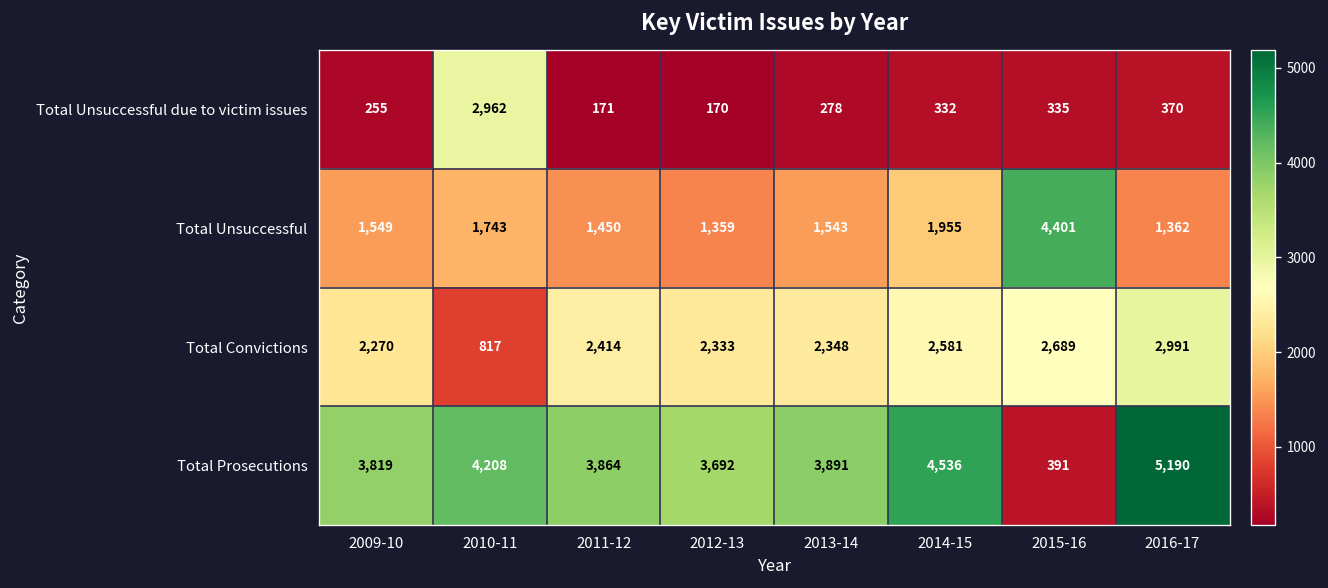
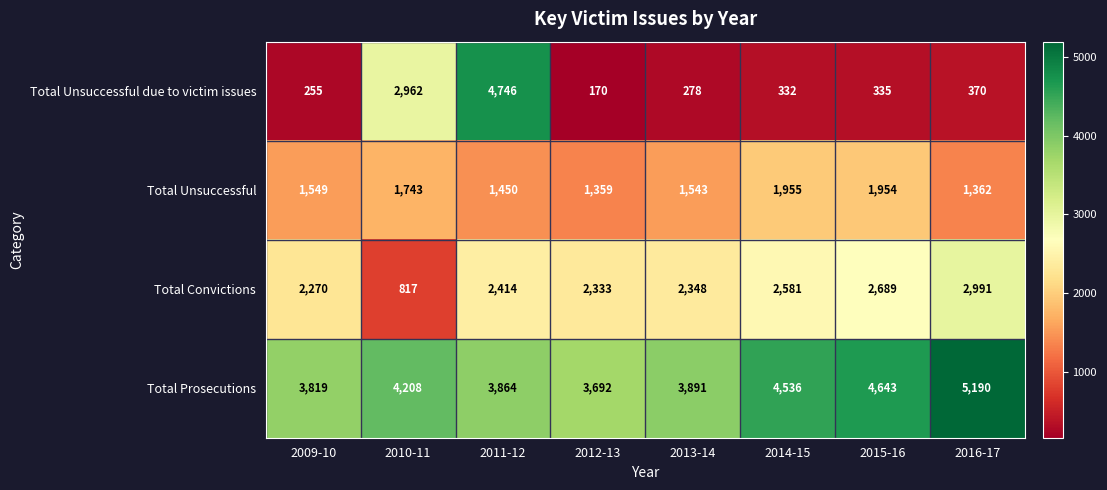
  {
    "Total Unsuccessful due to victim issues": {
      "2009-10": "255",
      "2010-11": "2,962",
-     "2011-12": "171",
+     "2011-12": "4,746",
      "2012-13": "170",
      "2013-14": "278",
      "2014-15": "332",
      "2015-16": "335",
      "2016-17": "370"
    },
    "Total Unsuccessful": {
      "2009-10": "1,549",
      "2010-11": "1,743",
      "2011-12": "1,450",
      "2012-13": "1,359",
      "2013-14": "1,543",
      "2014-15": "1,955",
-     "2015-16": "4,401",
+     "2015-16": "1,954",
      "2016-17": "1,362"
    },
    "Total Convictions": {
      "2009-10": "2,270",
      "2010-11": "817",
      "2011-12": "2,414",
      "2012-13": "2,333",
      "2013-14": "2,348",
      "2014-15": "2,581",
      "2015-16": "2,689",
      "2016-17": "2,991"
    },
    "Total Prosecutions": {
      "2009-10": "3,819",
      "2010-11": "4,208",
      "2011-12": "3,864",
      "2012-13": "3,692",
      "2013-14": "3,891",
      "2014-15": "4,536",
-     "2015-16": "391",
+     "2015-16": "4,643",
      "2016-17": "5,190"
    }
  }
